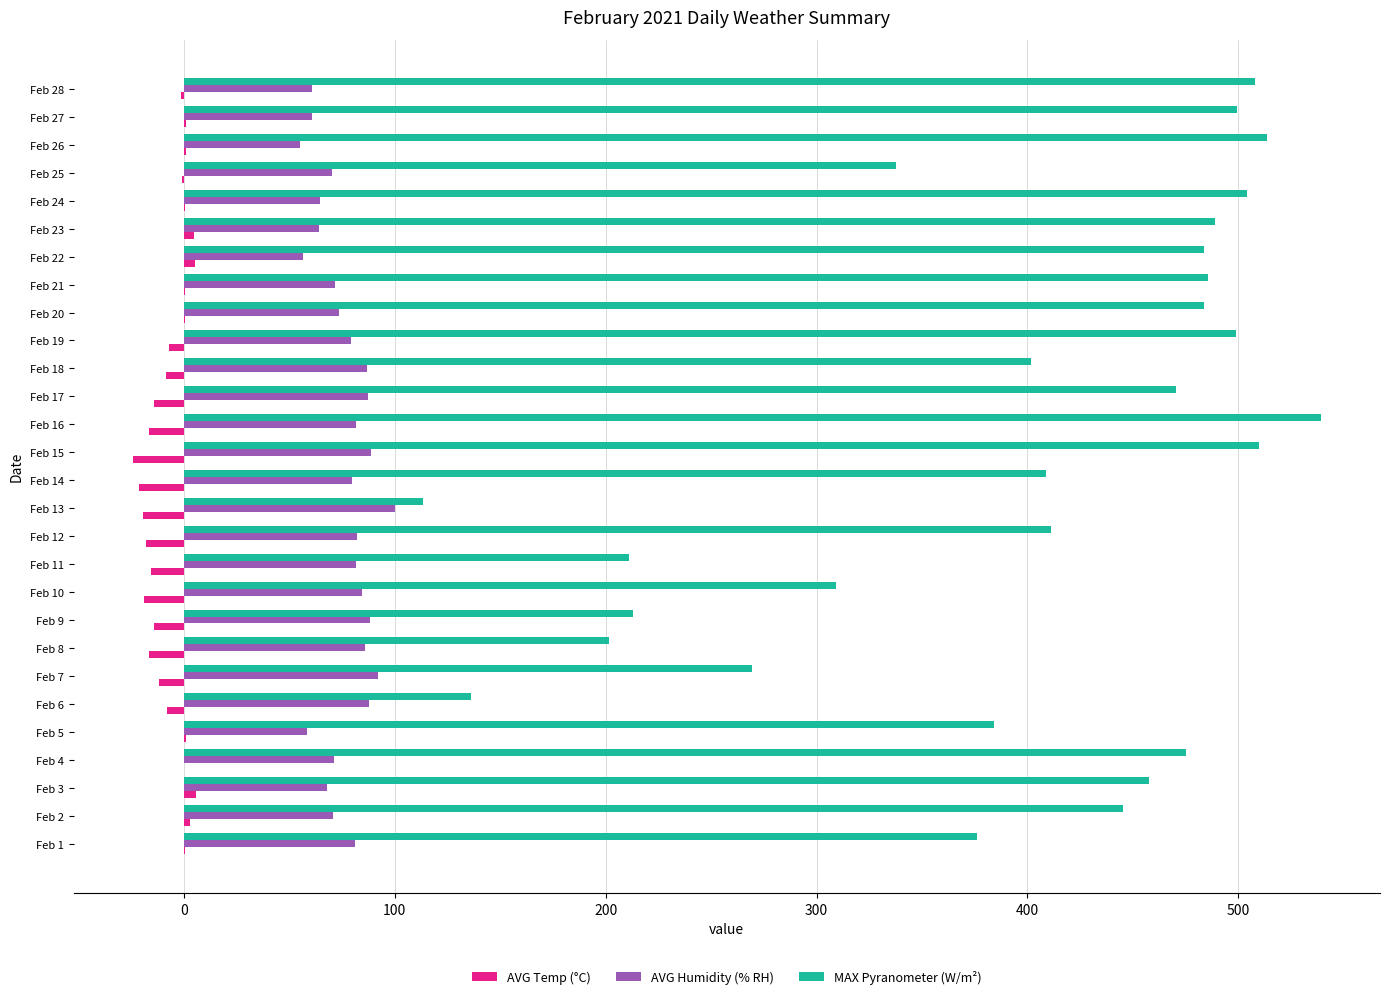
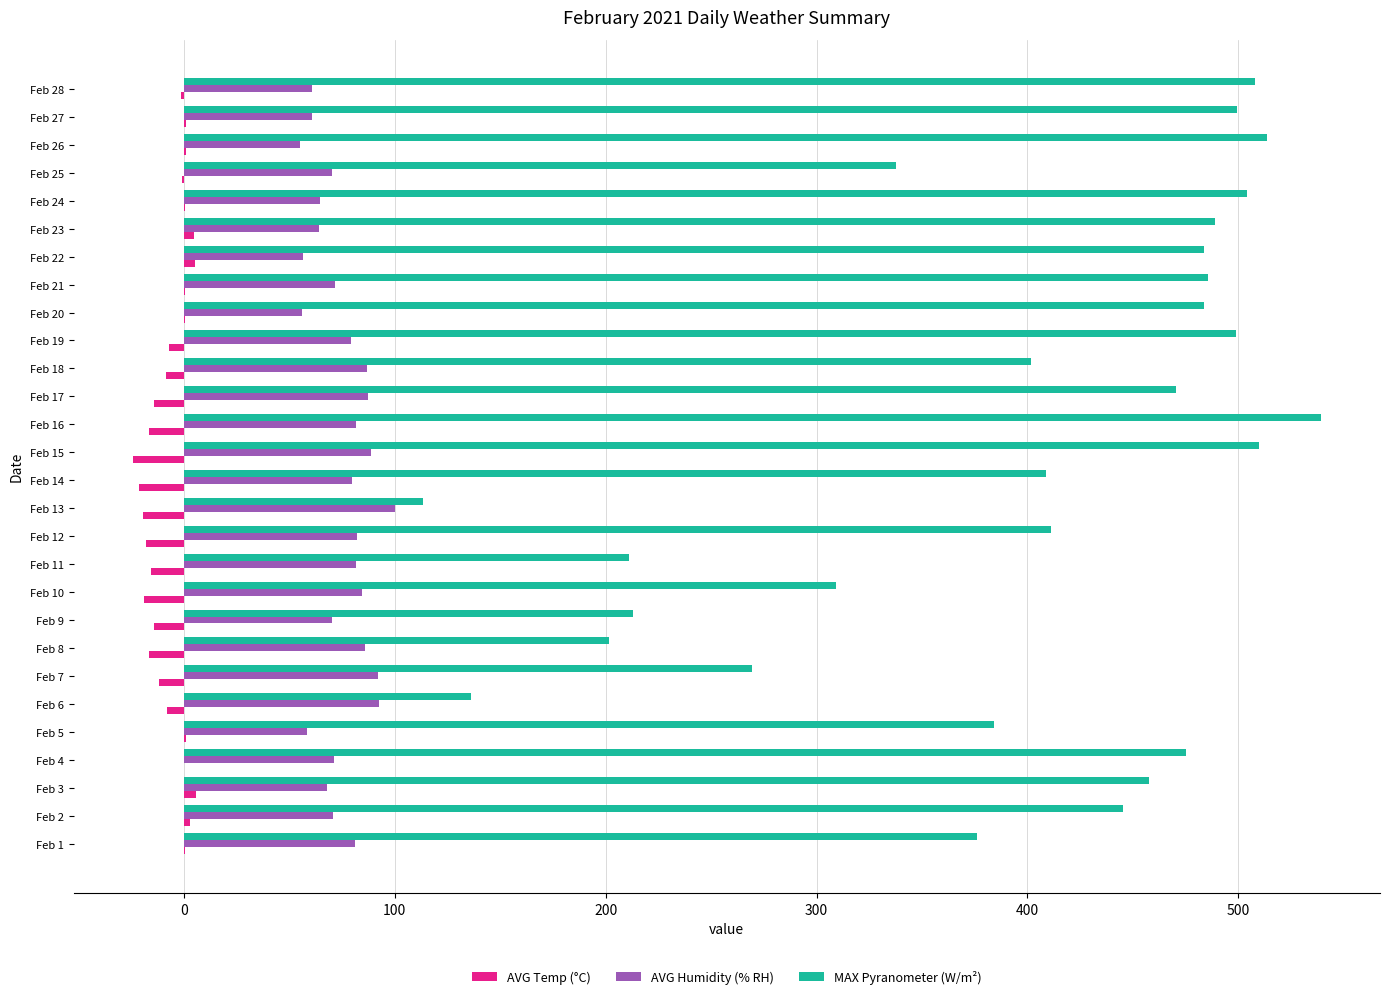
  {
    "AVG Temp (°C)": {
      "Feb 28": -1,
      "Feb 26": 1,
      "Feb 23": 5,
      "Feb 22": 5,
      "Feb 19": -7,
      "Feb 18": -9,
      "Feb 17": -14,
      "Feb 16": -17,
      "Feb 15": -24,
      "Feb 14": -21,
      "Feb 13": -19,
      "Feb 12": -18,
      "Feb 11": -16,
      "Feb 10": -19,
      "Feb 9": -14,
      "Feb 8": -17,
      "Feb 7": -12,
      "Feb 6": -8,
      "Feb 3": 6,
      "Feb 2": 3
    },
    "AVG Humidity (% RH)": {
      "Feb 28": 61,
      "Feb 27": 61,
      "Feb 26": 55,
      "Feb 25": 70,
      "Feb 24": 64,
      "Feb 23": 64,
      "Feb 22": 56,
      "Feb 21": 71,
-     "Feb 20": 73,
+     "Feb 20": 56,
      "Feb 19": 79,
      "Feb 18": 87,
      "Feb 17": 87,
      "Feb 16": 82,
      "Feb 15": 89,
      "Feb 14": 80,
      "Feb 13": 100,
      "Feb 12": 82,
      "Feb 11": 82,
      "Feb 10": 84,
-     "Feb 9": 88,
+     "Feb 9": 70,
      "Feb 8": 86,
      "Feb 7": 92,
-     "Feb 6": 88,
+     "Feb 6": 92,
      "Feb 5": 58,
      "Feb 4": 71,
      "Feb 3": 68,
      "Feb 2": 71,
      "Feb 1": 81
    },
    "MAX Pyranometer (W/m²)": {
      "Feb 28": 508,
      "Feb 27": 500,
      "Feb 26": 514,
      "Feb 25": 338,
      "Feb 24": 504,
      "Feb 23": 489,
      "Feb 22": 484,
      "Feb 21": 486,
      "Feb 20": 484,
      "Feb 19": 499,
      "Feb 18": 402,
      "Feb 17": 471,
      "Feb 16": 539,
      "Feb 15": 510,
      "Feb 14": 409,
      "Feb 13": 113,
      "Feb 12": 411,
      "Feb 11": 211,
      "Feb 10": 309,
      "Feb 9": 213,
      "Feb 8": 202,
      "Feb 7": 270,
      "Feb 6": 136,
      "Feb 5": 384,
      "Feb 4": 475,
      "Feb 3": 458,
      "Feb 2": 446,
      "Feb 1": 376
    }
  }
